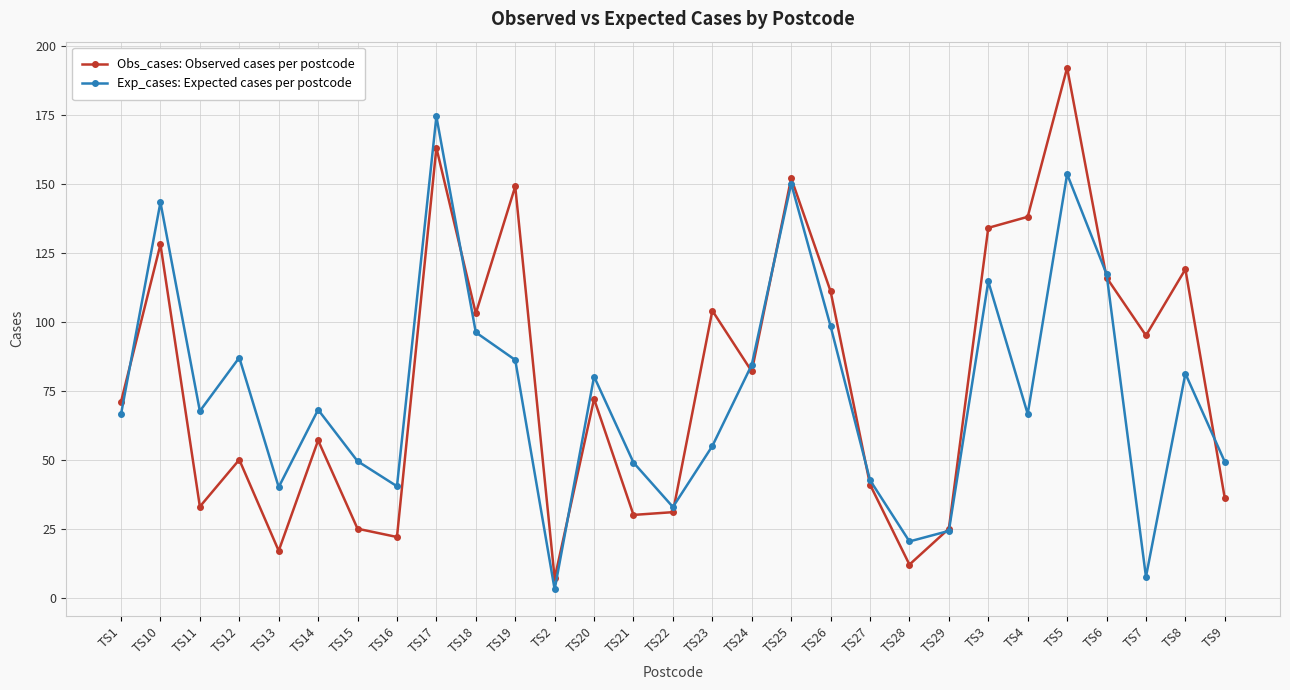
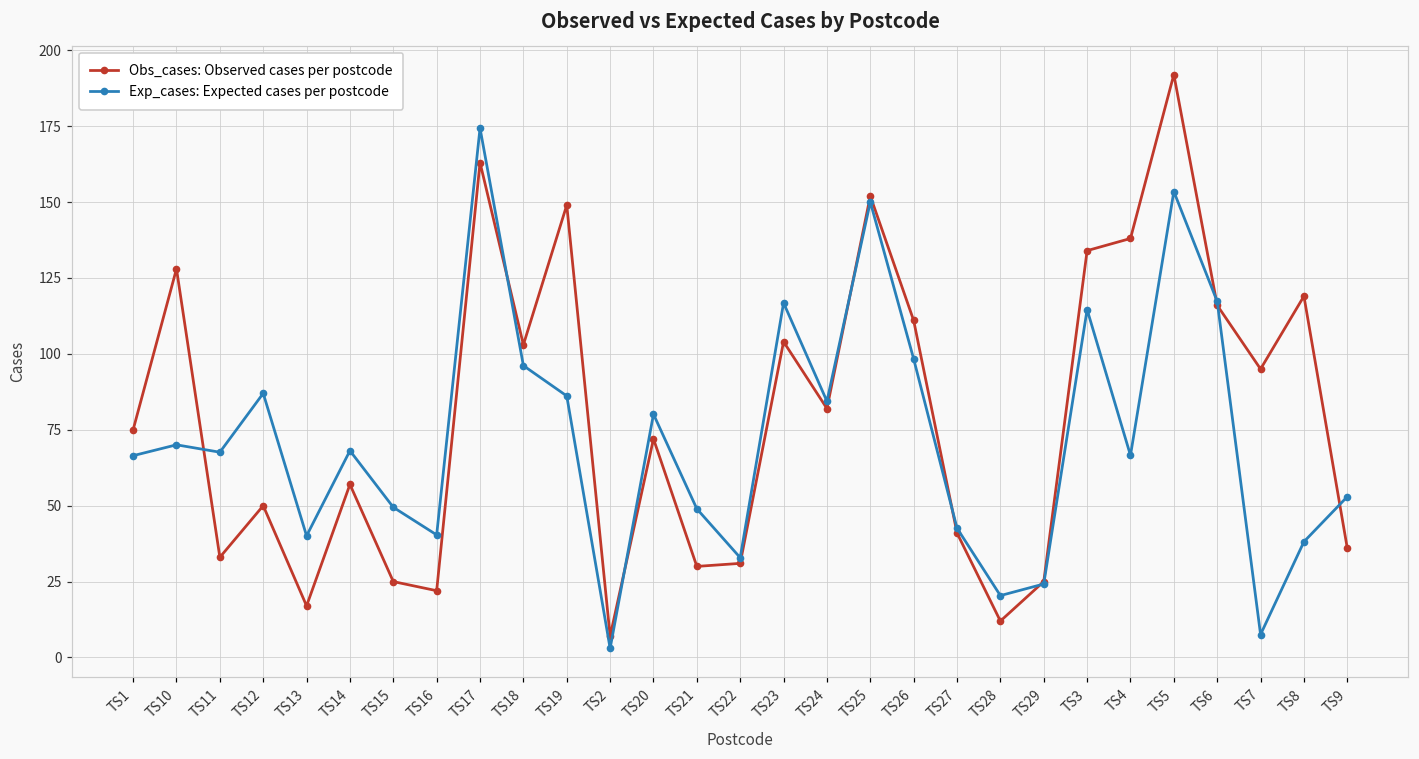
  {
    "Obs_cases: Observed cases per postcode": {
-     "TS1": 71,
+     "TS1": 75,
      "TS10": 128,
      "TS11": 33,
      "TS12": 50,
      "TS13": 17,
      "TS14": 57,
      "TS15": 25,
      "TS16": 22,
      "TS17": 163,
      "TS18": 103,
      "TS19": 149,
      "TS2": 7,
      "TS20": 72,
      "TS21": 30,
      "TS22": 31,
      "TS23": 104,
      "TS24": 82,
      "TS25": 152,
      "TS26": 111,
      "TS27": 41,
      "TS28": 12,
      "TS3": 134,
      "TS4": 138,
      "TS5": 192,
      "TS6": 116,
      "TS7": 95,
      "TS8": 119,
      "TS9": 36
    },
    "Exp_cases: Expected cases per postcode": {
      "TS1": 66,
-     "TS10": 143,
+     "TS10": 70,
      "TS11": 68,
      "TS12": 87,
      "TS13": 40,
      "TS14": 68,
      "TS15": 49,
      "TS16": 40,
      "TS17": 174,
      "TS18": 96,
      "TS19": 86,
      "TS2": 3,
      "TS20": 80,
      "TS21": 49,
      "TS22": 33,
-     "TS23": 55,
+     "TS23": 117,
      "TS24": 84,
      "TS25": 150,
      "TS26": 98,
      "TS27": 43,
      "TS28": 20,
      "TS3": 115,
      "TS4": 67,
      "TS5": 153,
      "TS6": 117,
      "TS7": 8,
-     "TS8": 81,
-     "TS9": 49
+     "TS8": 38,
+     "TS9": 53
    }
  }
